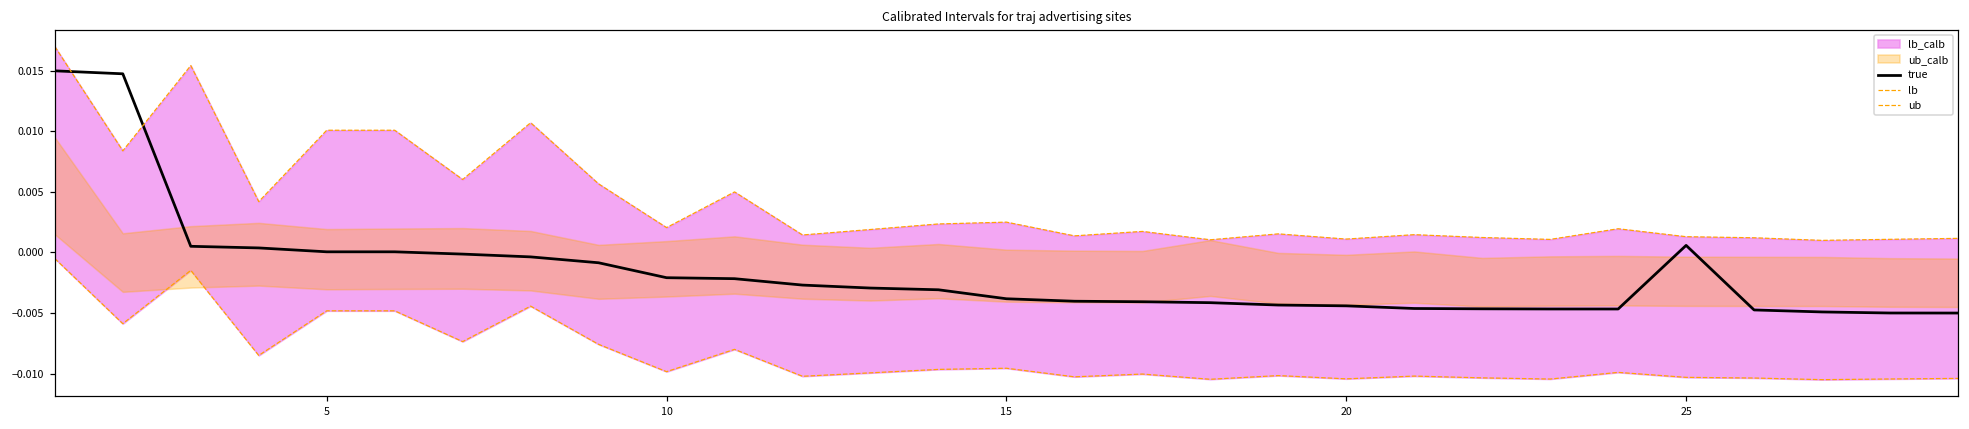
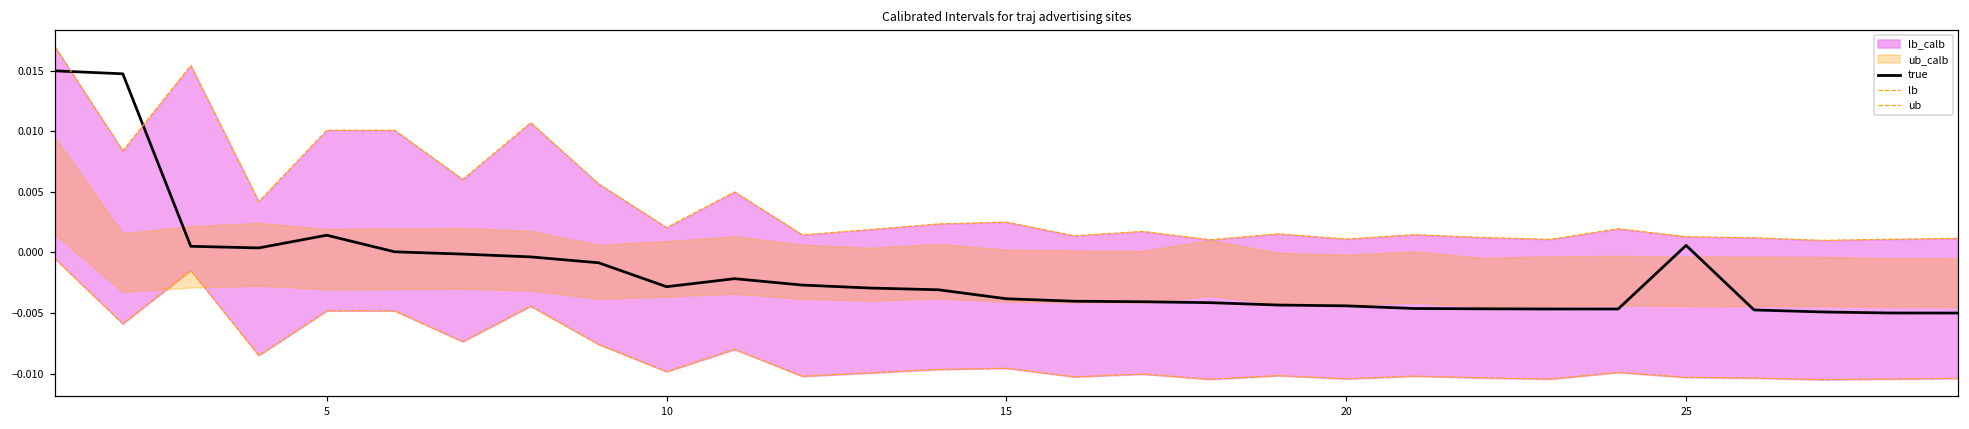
  {
    "true": {
-     "5": 0.0001,
-     "10": -0.0021,
+     "5": 0.0014,
+     "10": -0.0028,
      "15": -0.0038,
      "20": -0.0044,
      "25": 0.0006
    },
    "lb_calb": {
      "5": 0.0101,
      "10": 0.0021,
      "15": 0.0025,
      "20": 0.0011,
      "25": 0.0013
    }
  }
